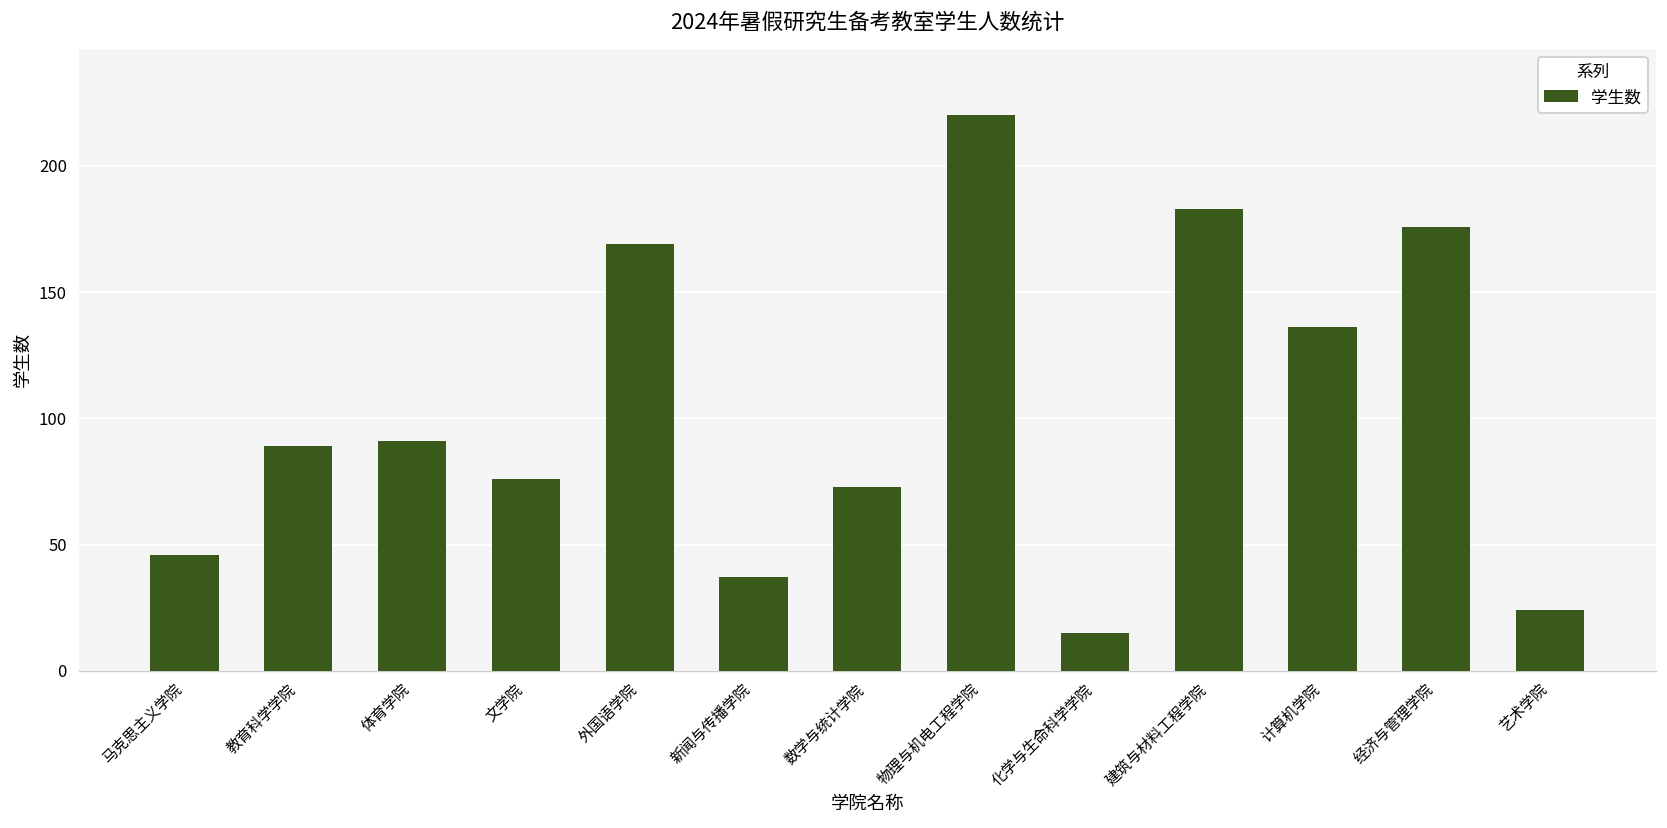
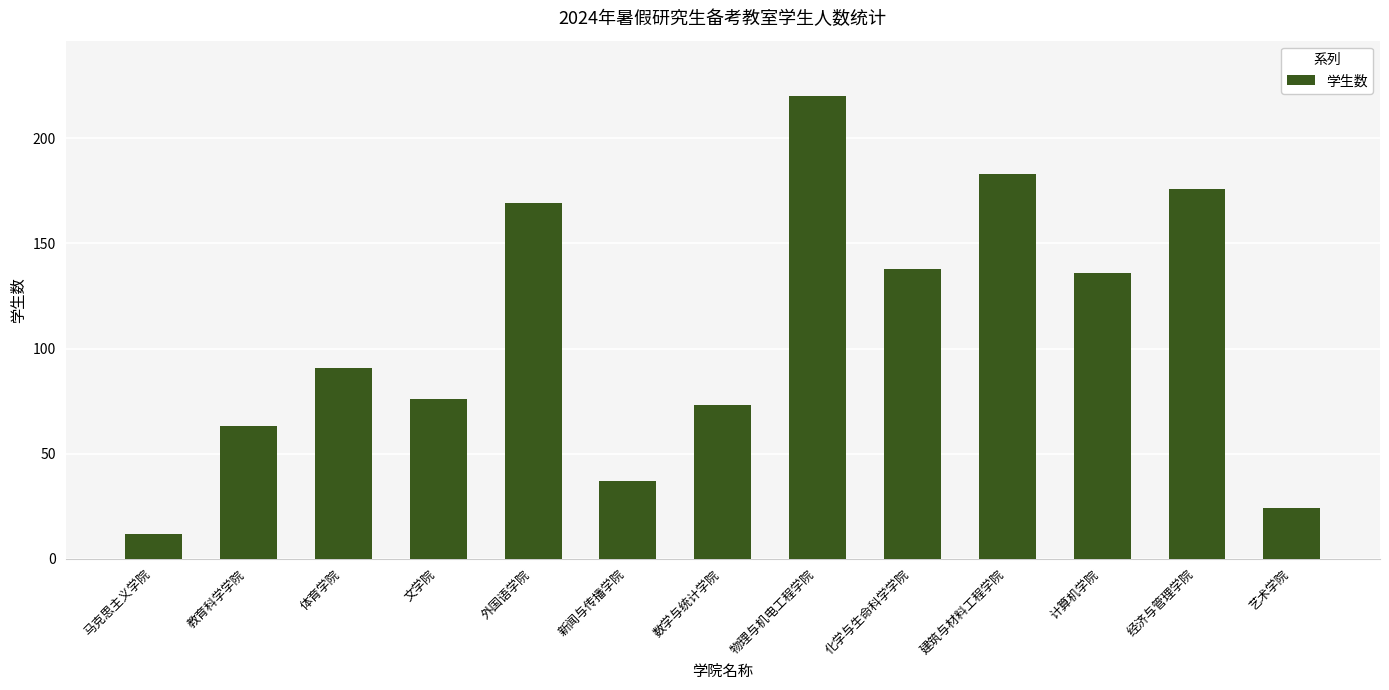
  {
-   "马克思主义学院": 46,
-   "教育科学学院": 89,
+   "马克思主义学院": 12,
+   "教育科学学院": 63,
    "体育学院": 91,
    "文学院": 76,
    "外国语学院": 169,
    "新闻与传播学院": 37,
    "数学与统计学院": 73,
    "物理与机电工程学院": 220,
-   "化学与生命科学学院": 15,
+   "化学与生命科学学院": 138,
    "建筑与材料工程学院": 183,
    "计算机学院": 136,
    "经济与管理学院": 176,
    "艺术学院": 24
  }
